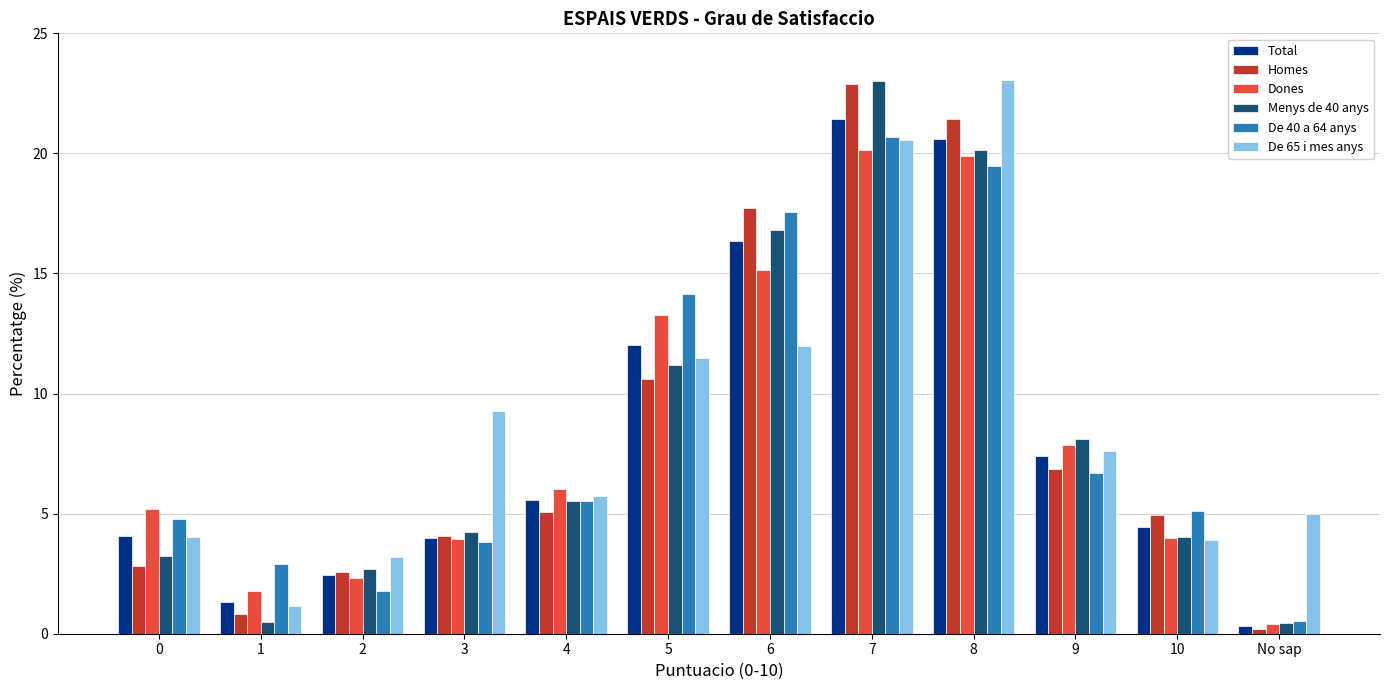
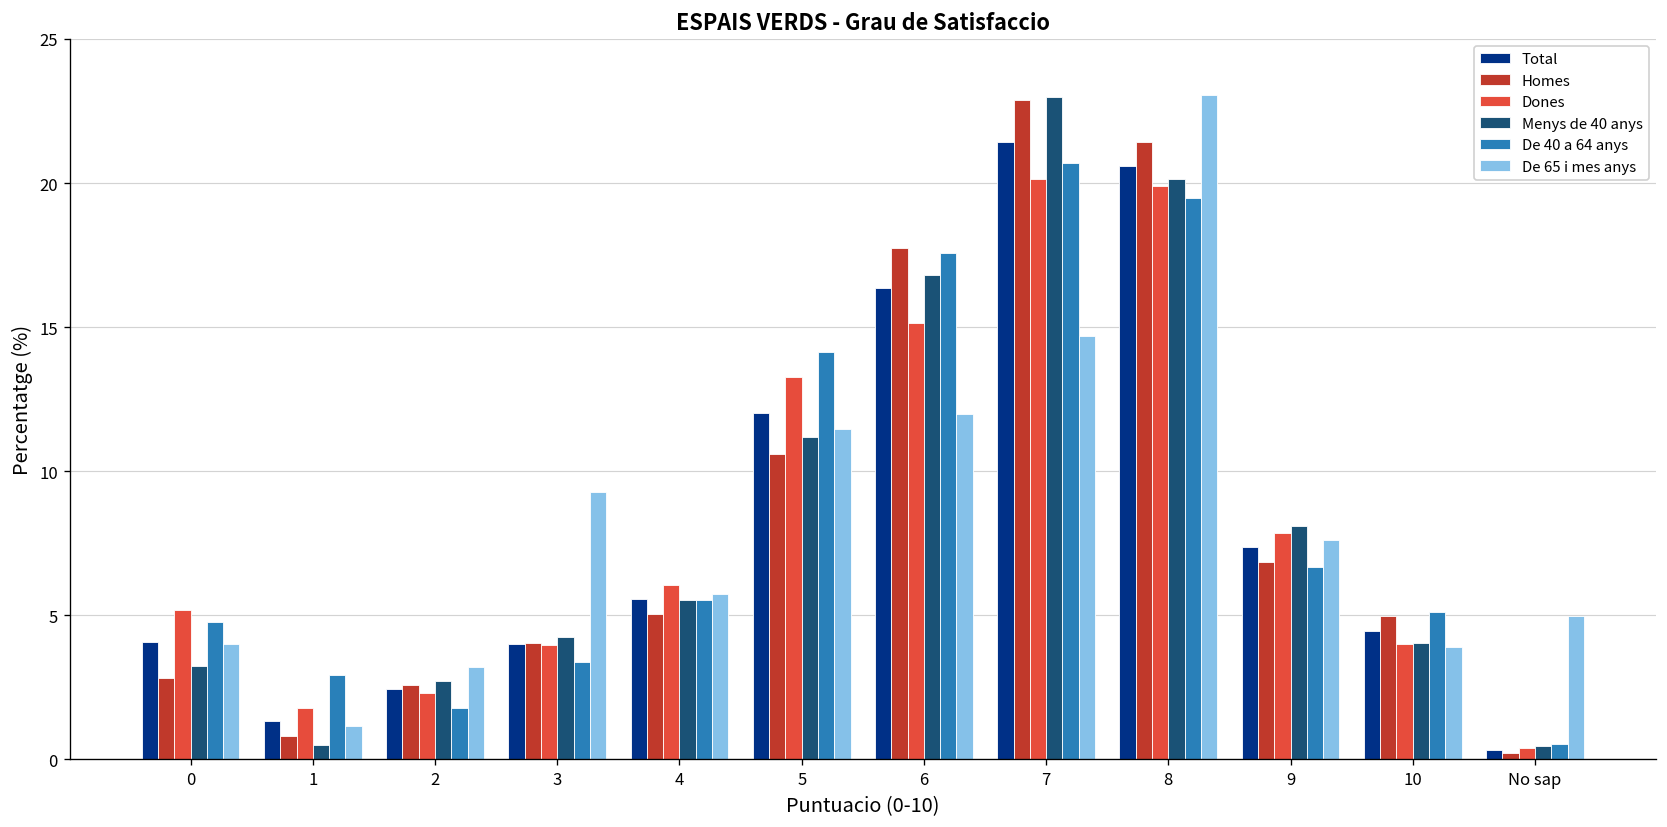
  {
    "De 40 a 64 anys": {
      "0": 4.8,
      "1": 2.9,
      "2": 1.8,
-     "3": 3.8,
+     "3": 3.4,
      "4": 5.5,
      "5": 14.1,
      "6": 17.6,
      "7": 20.7,
      "8": 19.5,
      "9": 6.7,
      "10": 5.1,
      "No sap": 0.5
    },
    "De 65 i mes anys": {
      "0": 4.0,
      "1": 1.2,
      "2": 3.2,
      "3": 9.3,
      "4": 5.7,
      "5": 11.5,
      "6": 12.0,
-     "7": 20.6,
+     "7": 14.7,
      "8": 23.1,
      "9": 7.6,
      "10": 3.9,
      "No sap": 5.0
    }
  }
